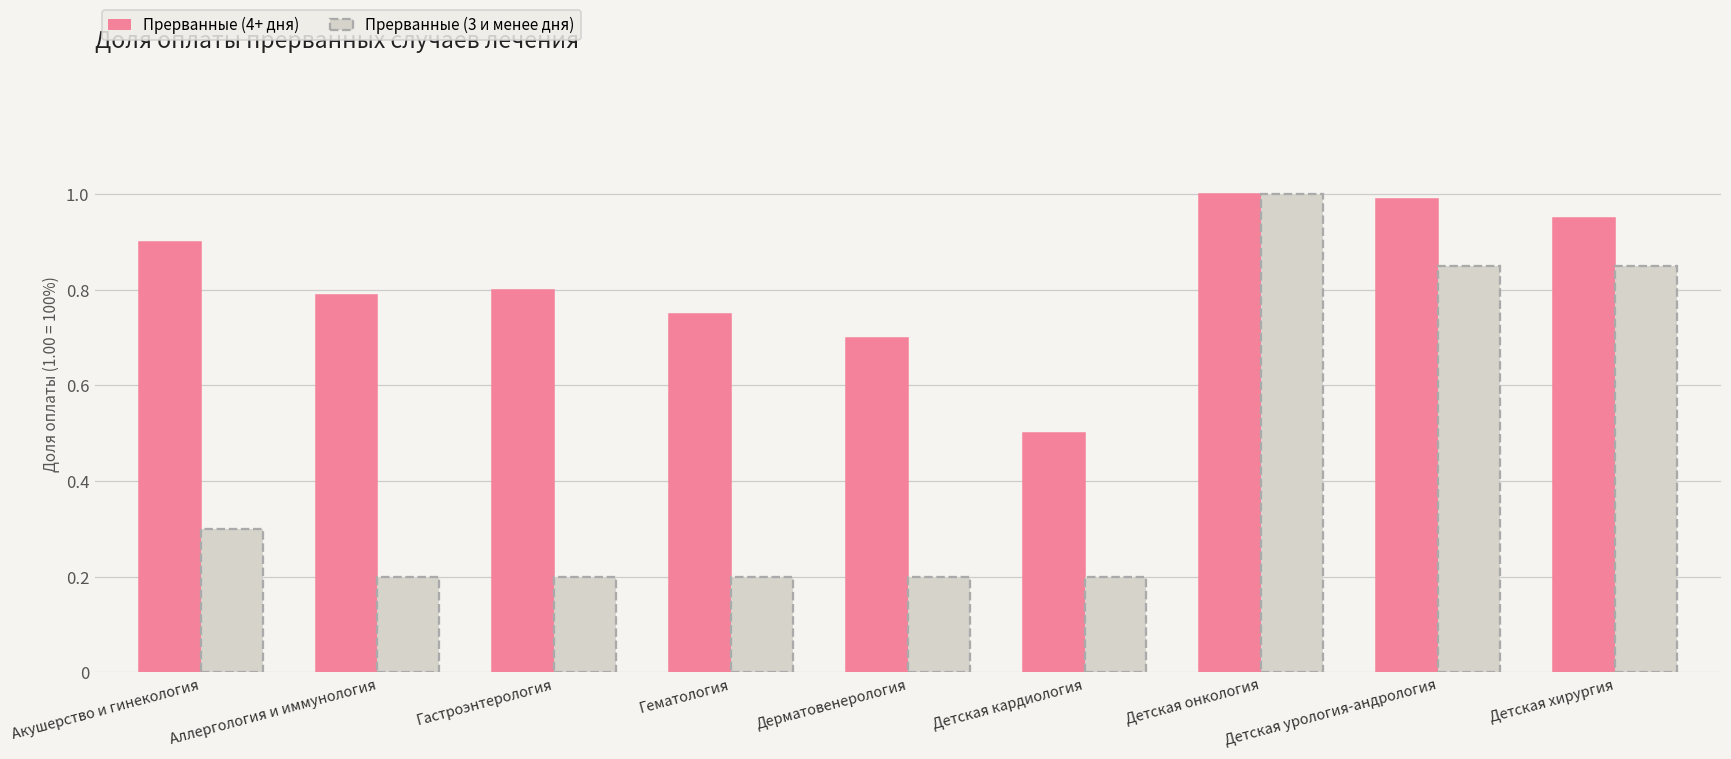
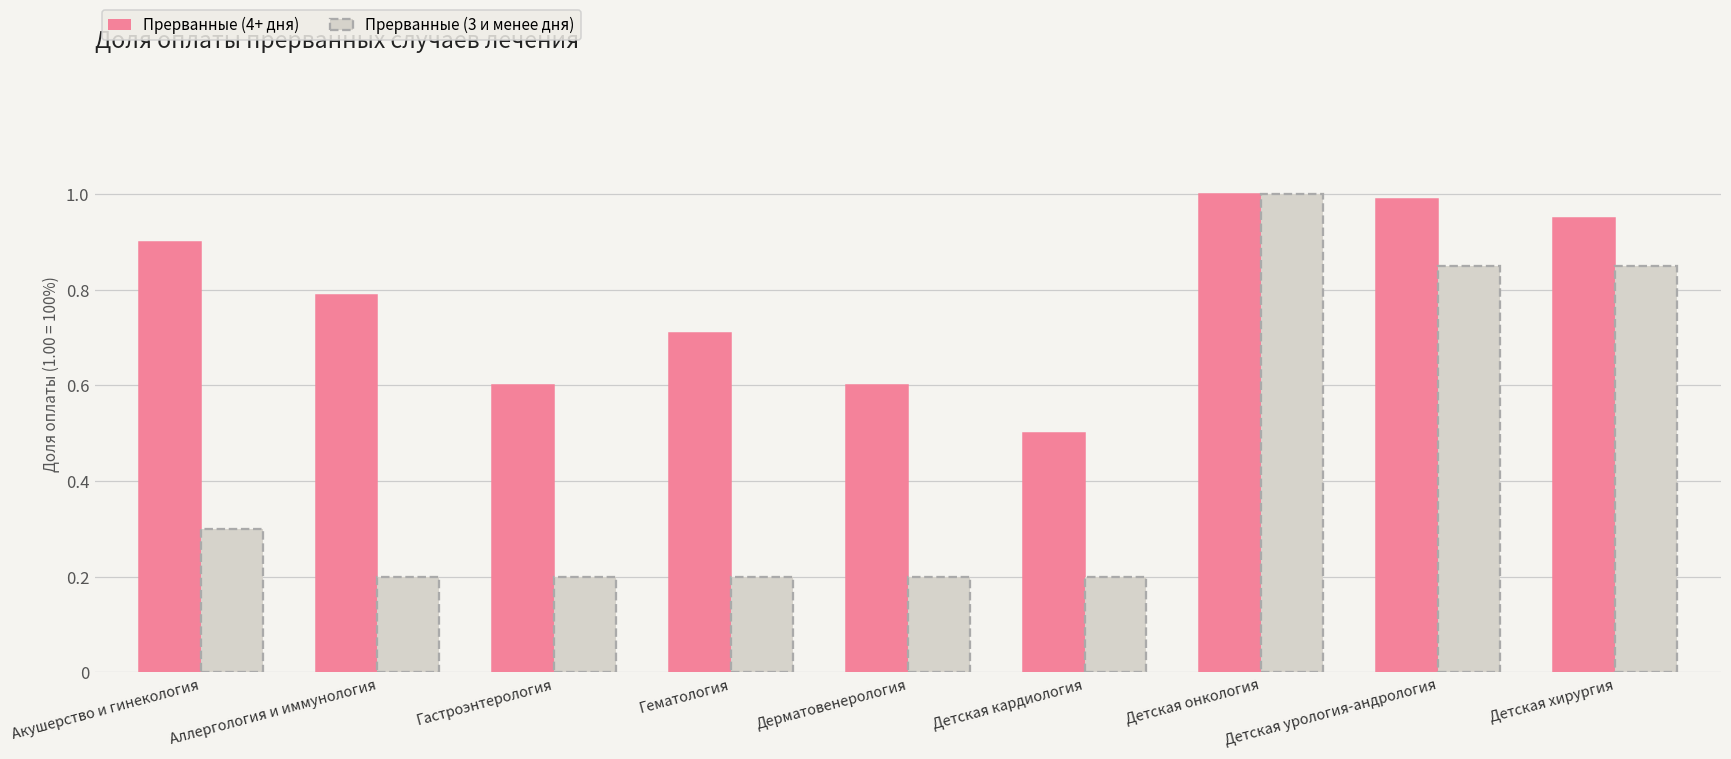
  {
    "Акушерство и гинекология": 0.90,
    "Аллергология и иммунология": 0.79,
-   "Гастроэнтерология": 0.8,
-   "Гематология": 0.75,
-   "Дерматовенерология": 0.7,
+   "Гастроэнтерология": 0.6,
+   "Гематология": 0.71,
+   "Дерматовенерология": 0.6,
    "Детская кардиология": 0.50,
    "Детская онкология": 1.00,
    "Детская урология-андрология": 0.99,
    "Детская хирургия": 0.95
  }
